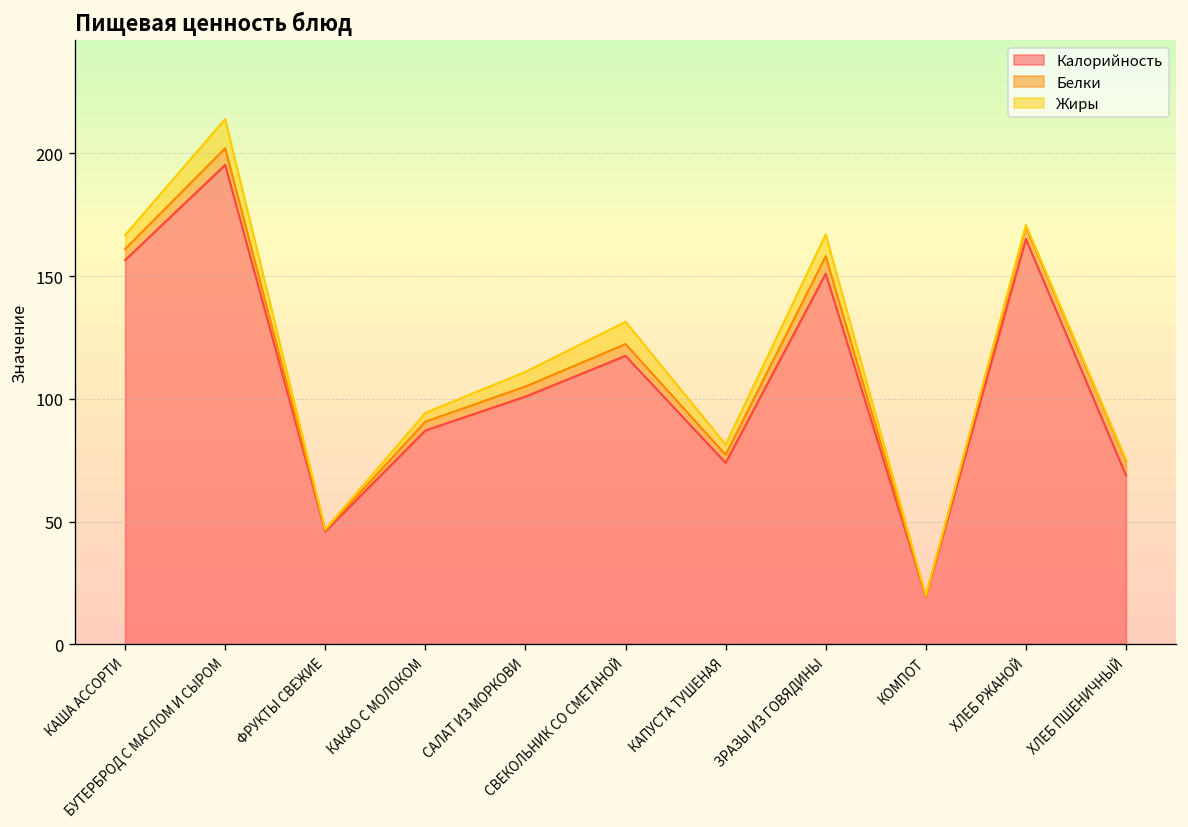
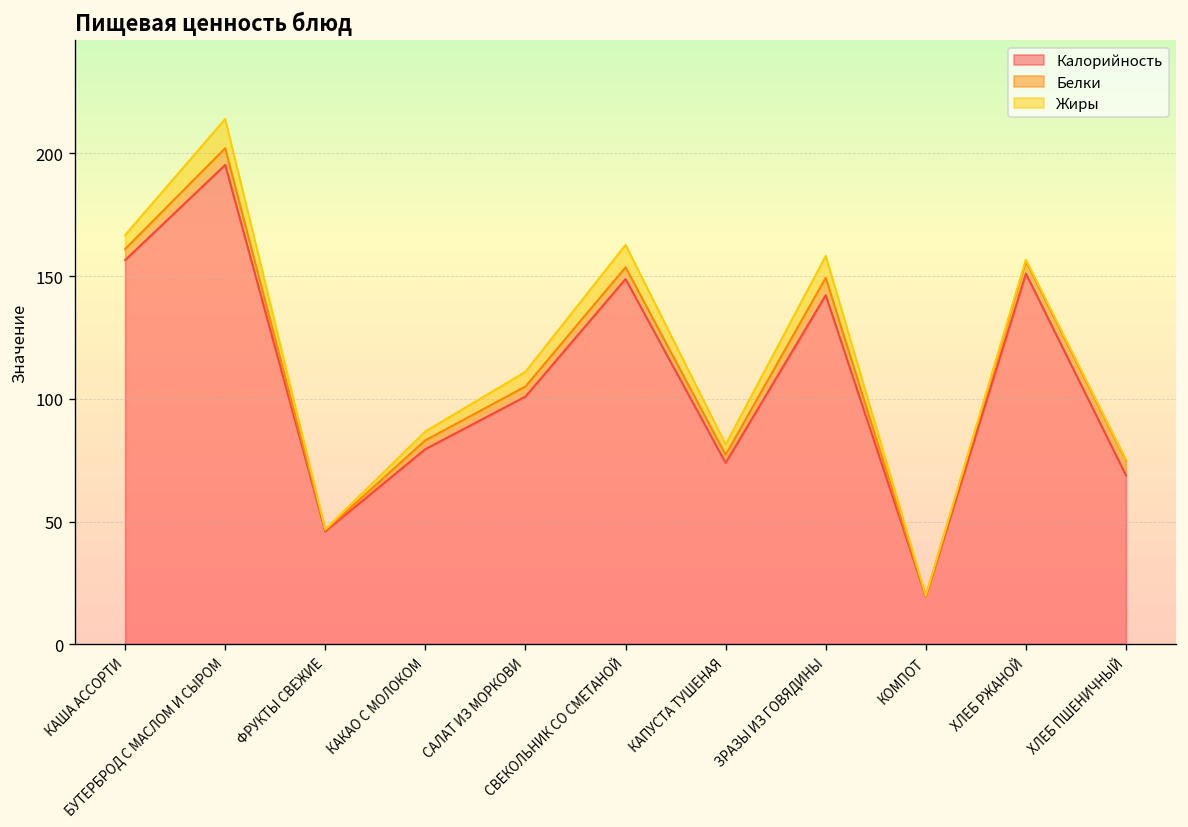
  {
    "Калорийность": {
      "КАША АССОРТИ": 157,
      "БУТЕРБРОД С МАСЛОМ И СЫРОМ": 195,
-     "КАКАО С МОЛОКОМ": 87,
+     "КАКАО С МОЛОКОМ": 80,
      "САЛАТ ИЗ МОРКОВИ": 101,
-     "СВЕКОЛЬНИК СО СМЕТАНОЙ": 118,
+     "СВЕКОЛЬНИК СО СМЕТАНОЙ": 149,
      "КАПУСТА ТУШЕНАЯ": 74,
-     "ЗРАЗЫ ИЗ ГОВЯДИНЫ": 151,
-     "ХЛЕБ РЖАНОЙ": 165,
+     "ЗРАЗЫ ИЗ ГОВЯДИНЫ": 142,
+     "ХЛЕБ РЖАНОЙ": 151,
      "ХЛЕБ ПШЕНИЧНЫЙ": 69
    }
  }
